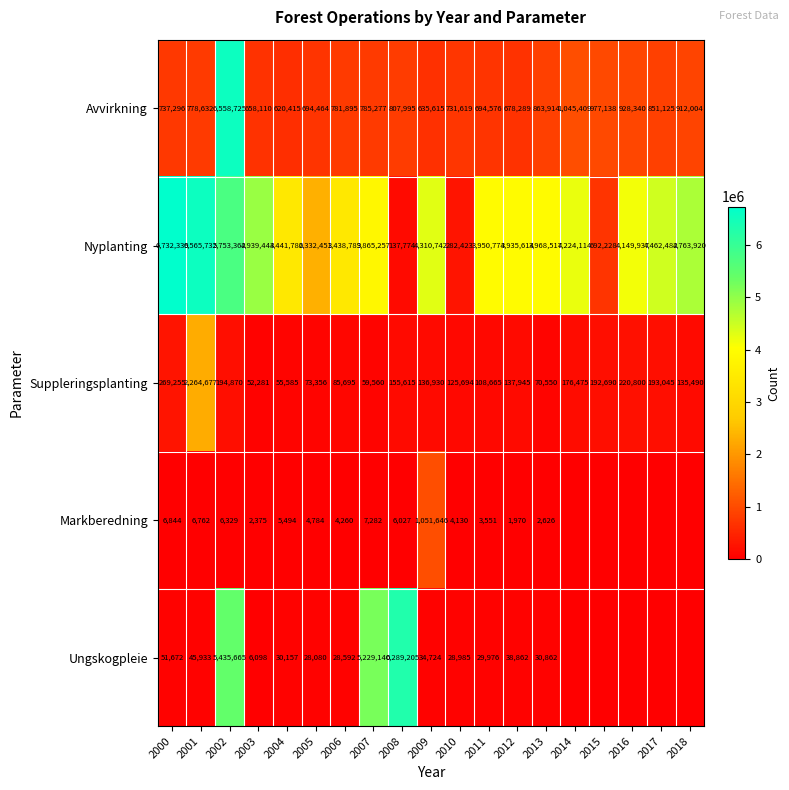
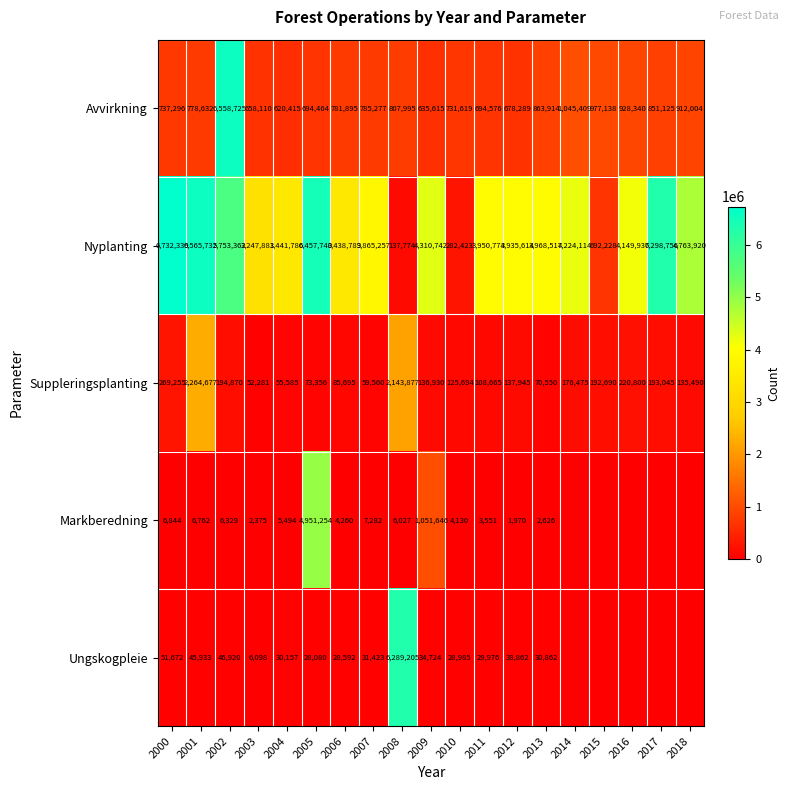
  {
    "Avvirkning": {
      "2000": "737,296",
      "2001": "778,632",
      "2002": "6,558,725",
      "2003": "658,110",
      "2004": "620,415",
      "2005": "694,464",
      "2006": "781,895",
      "2007": "785,277",
      "2008": "807,995",
      "2009": "635,615",
      "2010": "731,619",
      "2011": "694,576",
      "2012": "678,289",
      "2013": "863,914",
      "2014": "1,045,409",
      "2015": "977,138",
      "2016": "928,340",
      "2017": "851,125",
      "2018": "912,004"
    },
    "Nyplanting": {
      "2000": "6,732,339",
      "2001": "6,565,732",
-     "2003": "4,939,444",
-     "2005": "2,332,451",
+     "2003": "3,247,881",
+     "2005": "6,457,740",
      "2008": "137,774",
      "2009": "4,310,742",
      "2010": "282,423",
      "2011": "3,950,774",
      "2015": "692,228",
-     "2017": "4,462,482"
+     "2017": "6,298,756"
    },
    "Suppleringsplanting": {
      "2000": "269,255",
      "2001": "2,264,677",
      "2002": "194,870",
      "2003": "52,281",
      "2004": "55,585",
      "2005": "73,356",
      "2006": "85,695",
      "2007": "59,560",
-     "2008": "155,615",
+     "2008": "2,143,877",
      "2009": "136,930",
      "2010": "125,694",
      "2011": "108,665",
      "2012": "137,945",
      "2013": "70,550",
      "2014": "176,475",
      "2015": "192,690",
      "2016": "220,800",
      "2017": "193,045",
      "2018": "135,490"
    },
    "Markberedning": {
      "2000": "6,844",
      "2001": "6,762",
      "2002": "6,329",
      "2003": "2,375",
      "2004": "5,494",
-     "2005": "4,784",
+     "2005": "4,951,254",
      "2006": "4,260",
      "2007": "7,282",
      "2008": "6,027",
      "2009": "1,051,646",
      "2010": "4,130",
      "2011": "3,551",
      "2012": "1,970",
      "2013": "2,626"
    },
    "Ungskogpleie": {
      "2000": "51,672",
      "2001": "45,933",
-     "2002": "5,435,665",
+     "2002": "46,920",
      "2003": "6,098",
      "2004": "30,157",
      "2005": "28,080",
      "2006": "28,592",
-     "2007": "5,229,140",
+     "2007": "31,423",
      "2008": "6,289,205",
      "2009": "34,724",
      "2010": "28,985",
      "2011": "29,976",
      "2012": "38,862",
      "2013": "30,862"
    }
  }
